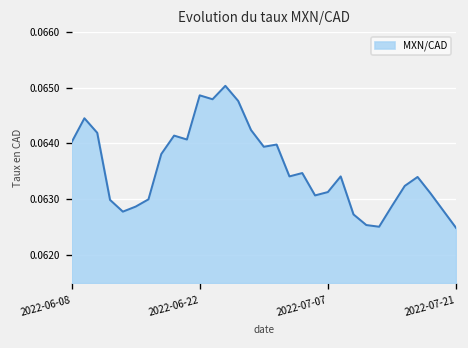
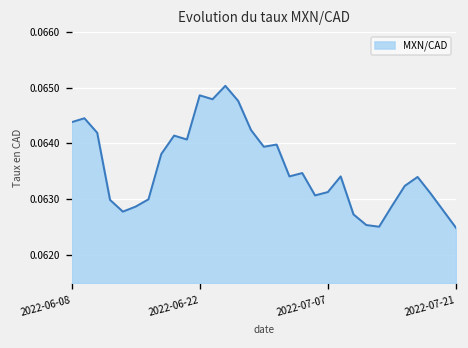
  {
-   "2022-06-08": 0.0640,
+   "2022-06-08": 0.0644,
    "2022-06-22": 0.0649,
    "2022-07-07": 0.0631,
    "2022-07-21": 0.0625
  }
